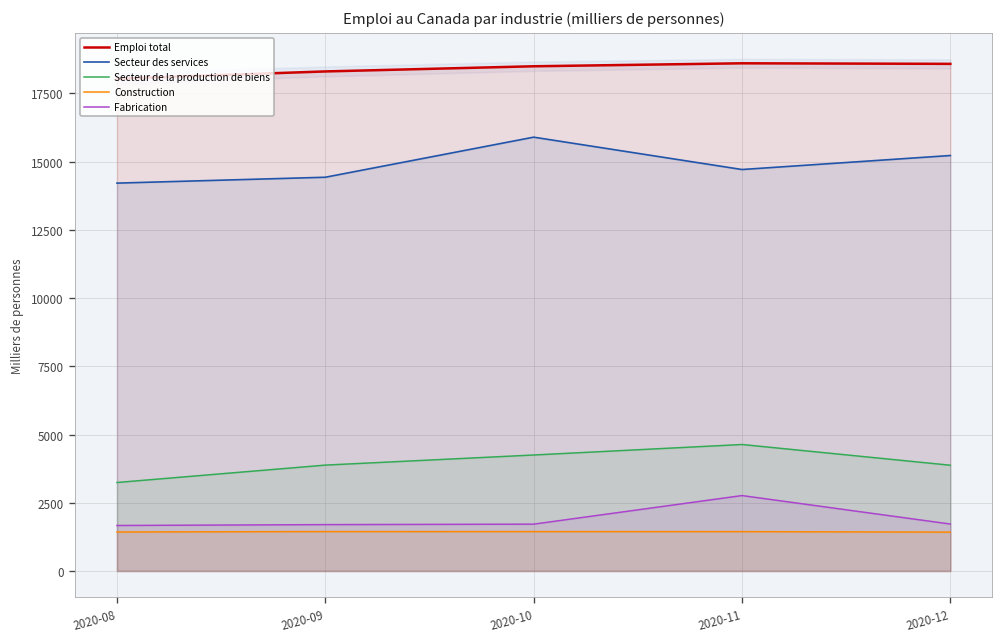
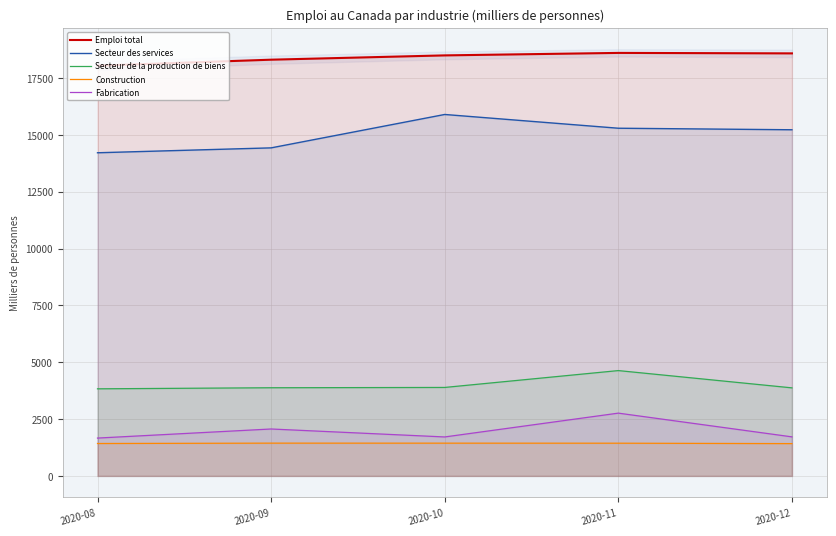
  {
    "Emploi total": {
      "2020-09": 18300,
      "2020-10": 18500,
      "2020-11": 18600,
      "2020-12": 18600
    },
    "Secteur des services": {
      "2020-08": 14200,
      "2020-09": 14400,
      "2020-10": 15900,
-     "2020-11": 14700,
+     "2020-11": 15300,
      "2020-12": 15200
    },
    "Secteur de la production de biens": {
-     "2020-08": 3200,
+     "2020-08": 3800,
      "2020-09": 3900,
-     "2020-10": 4200,
+     "2020-10": 3900,
      "2020-11": 4600,
      "2020-12": 3900
    },
    "Construction": {
      "2020-08": 1400,
      "2020-09": 1400,
      "2020-10": 1400,
      "2020-11": 1400,
      "2020-12": 1400
    },
    "Fabrication": {
      "2020-08": 1700,
-     "2020-09": 1700,
+     "2020-09": 2100,
      "2020-10": 1700,
      "2020-11": 2800,
      "2020-12": 1700
    }
  }
